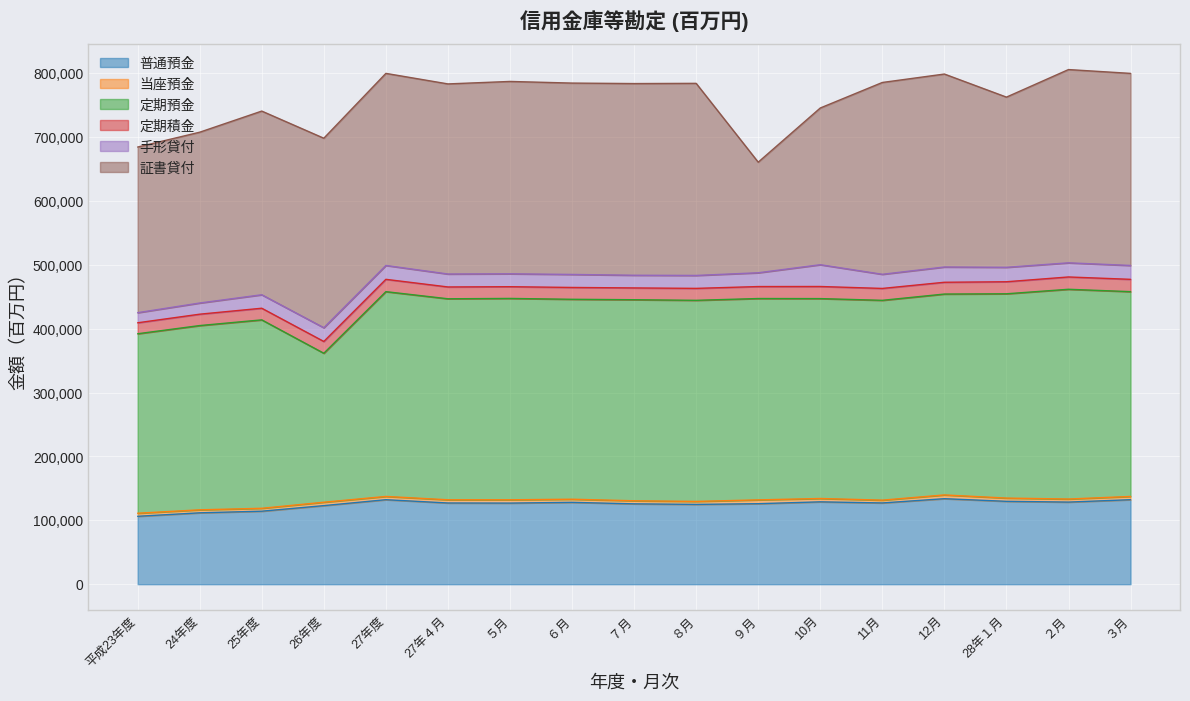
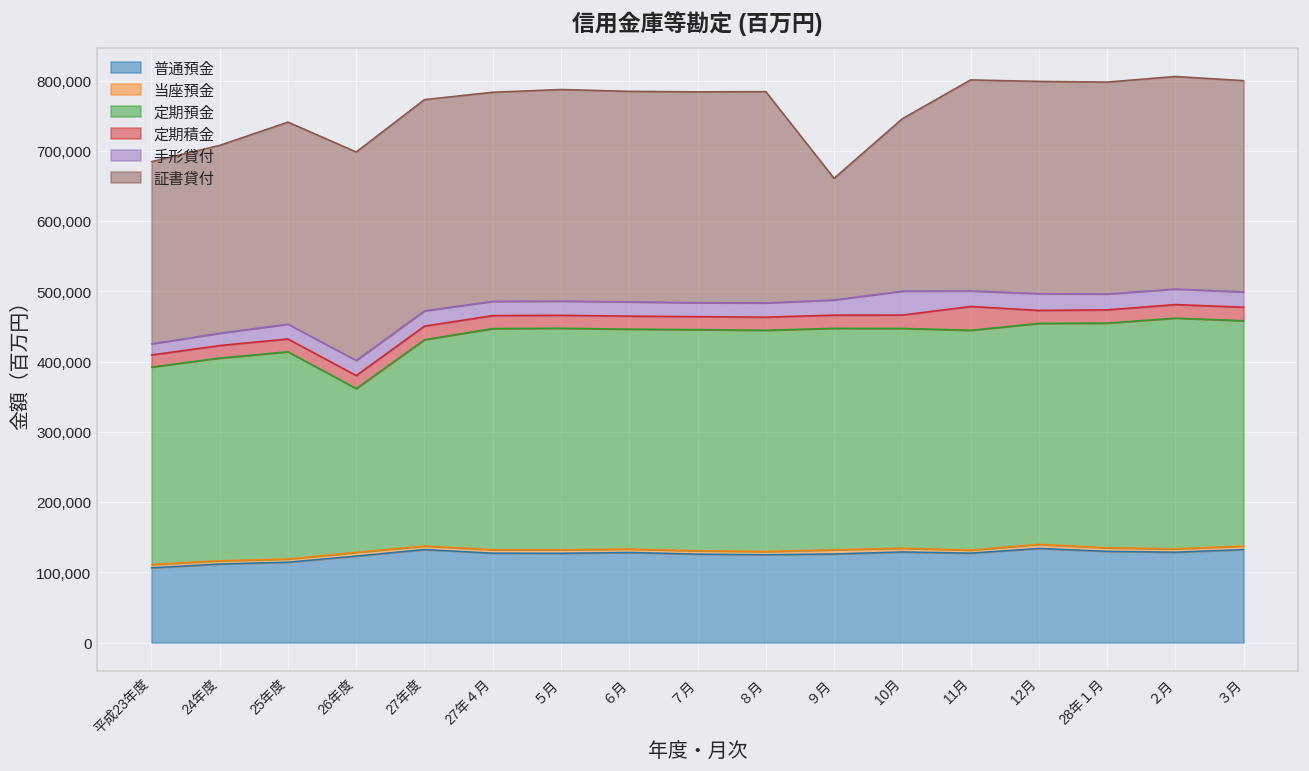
  {
    "普通預金": {
      "平成23年度": "110,000",
      "24年度": "110,000",
      "25年度": "110,000",
      "26年度": "120,000",
      "27年度": "130,000",
      "27年４月": "130,000",
      "５月": "130,000",
      "６月": "130,000",
      "７月": "130,000",
      "８月": "120,000",
      "９月": "130,000",
      "10月": "130,000",
      "11月": "130,000",
      "12月": "130,000",
      "28年１月": "130,000",
      "２月": "130,000",
      "３月": "130,000"
    },
    "当座預金": {
      "平成23年度": "0",
      "24年度": "0",
      "25年度": "0",
      "26年度": "10,000",
      "27年度": "10,000",
      "27年４月": "10,000",
      "５月": "10,000",
      "６月": "0",
      "７月": "0",
      "８月": "0",
      "９月": "10,000",
      "10月": "10,000",
      "11月": "0",
      "12月": "10,000",
      "28年１月": "10,000",
      "２月": "0",
      "３月": "10,000"
    },
    "定期預金": {
      "平成23年度": "280,000",
      "24年度": "290,000",
      "25年度": "300,000",
      "26年度": "230,000",
-     "27年度": "320,000",
+     "27年度": "290,000",
      "27年４月": "310,000",
      "５月": "320,000",
      "６月": "310,000",
      "７月": "310,000",
      "８月": "310,000",
      "９月": "320,000",
      "10月": "310,000",
      "11月": "310,000",
      "12月": "310,000",
      "28年１月": "320,000",
      "２月": "330,000",
      "３月": "320,000"
    },
    "定期積金": {
      "平成23年度": "20,000",
      "24年度": "20,000",
      "25年度": "20,000",
      "26年度": "20,000",
      "27年度": "20,000",
      "27年４月": "20,000",
      "５月": "20,000",
      "６月": "20,000",
      "７月": "20,000",
      "８月": "20,000",
      "９月": "20,000",
      "10月": "20,000",
-     "11月": "20,000",
+     "11月": "30,000",
      "12月": "20,000",
      "28年１月": "20,000",
      "２月": "20,000",
      "３月": "20,000"
    },
    "手形貸付": {
      "平成23年度": "20,000",
      "24年度": "20,000",
      "25年度": "20,000",
      "26年度": "20,000",
      "27年度": "20,000",
      "27年４月": "20,000",
      "５月": "20,000",
      "６月": "20,000",
      "７月": "20,000",
      "８月": "20,000",
      "９月": "20,000",
      "10月": "30,000",
      "11月": "20,000",
      "12月": "20,000",
      "28年１月": "20,000",
      "２月": "20,000",
      "３月": "20,000"
    },
    "証書貸付": {
      "平成23年度": "260,000",
      "24年度": "270,000",
      "25年度": "290,000",
      "26年度": "300,000",
      "27年度": "300,000",
      "27年４月": "300,000",
      "５月": "300,000",
      "６月": "300,000",
      "７月": "300,000",
      "８月": "300,000",
      "９月": "170,000",
      "10月": "250,000",
      "11月": "300,000",
      "12月": "300,000",
-     "28年１月": "270,000",
+     "28年１月": "300,000",
      "２月": "300,000",
      "３月": "300,000"
    }
  }
